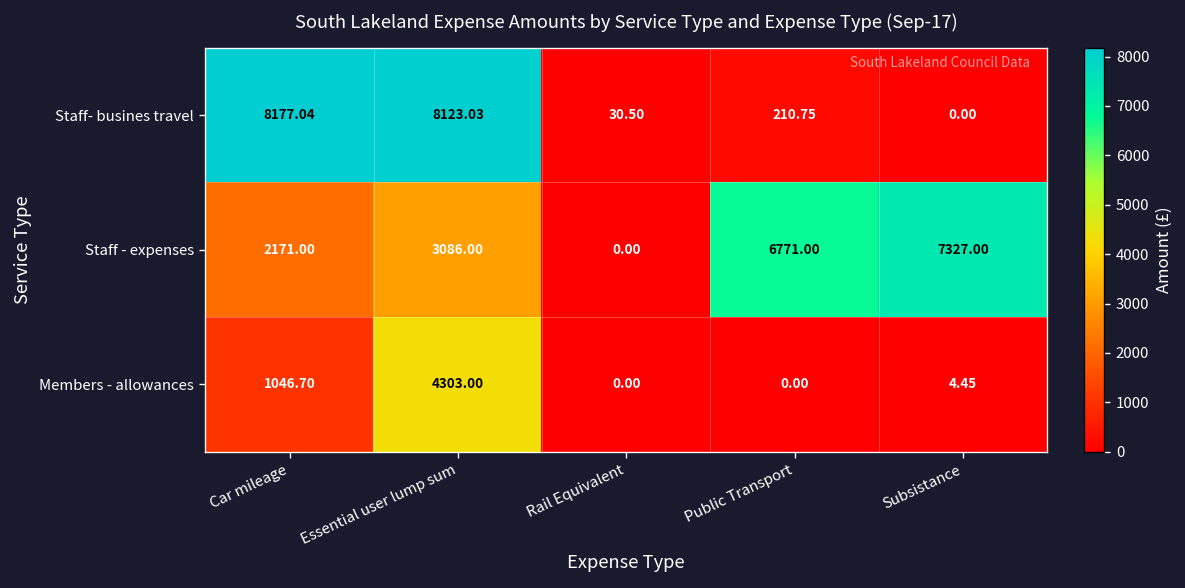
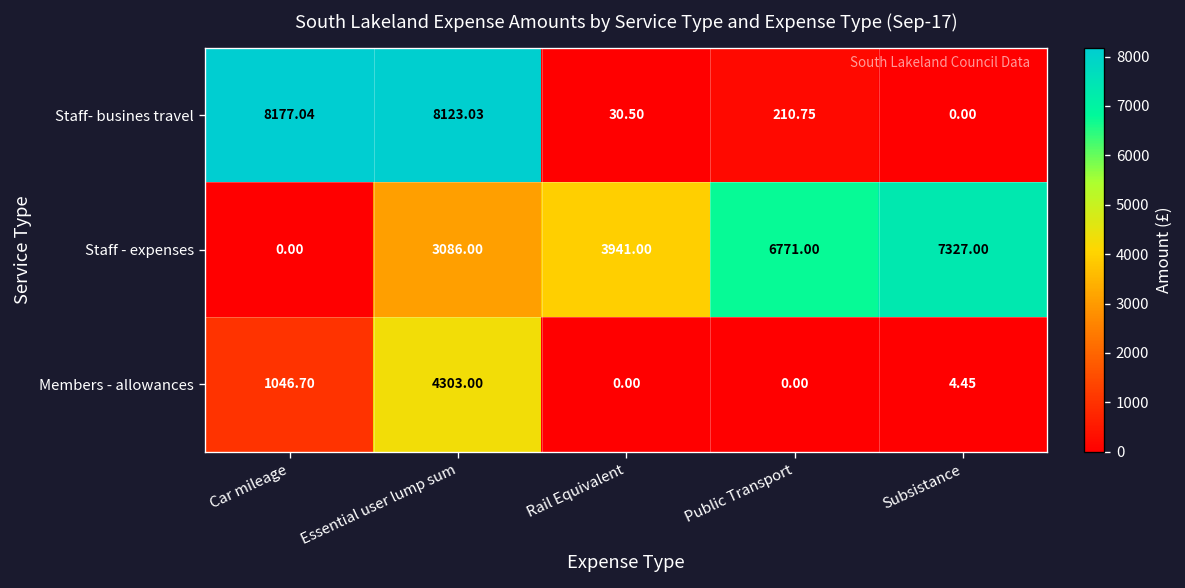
  {
    "Staff- busines travel": {
      "Car mileage": 8177.04,
      "Essential user lump sum": 8123.03,
      "Rail Equivalent": 30.50,
      "Public Transport": 210.75
    },
    "Staff - expenses": {
-     "Car mileage": 2171.00,
+     "Car mileage": 0.00,
      "Essential user lump sum": 3086.00,
-     "Rail Equivalent": 0.00,
+     "Rail Equivalent": 3941.00,
      "Public Transport": 6771.00,
      "Subsistance": 7327.00
    },
    "Members - allowances": {
      "Car mileage": 1046.70,
      "Essential user lump sum": 4303.00,
      "Rail Equivalent": 0.00,
      "Public Transport": 0.00,
      "Subsistance": 4.45
    }
  }
